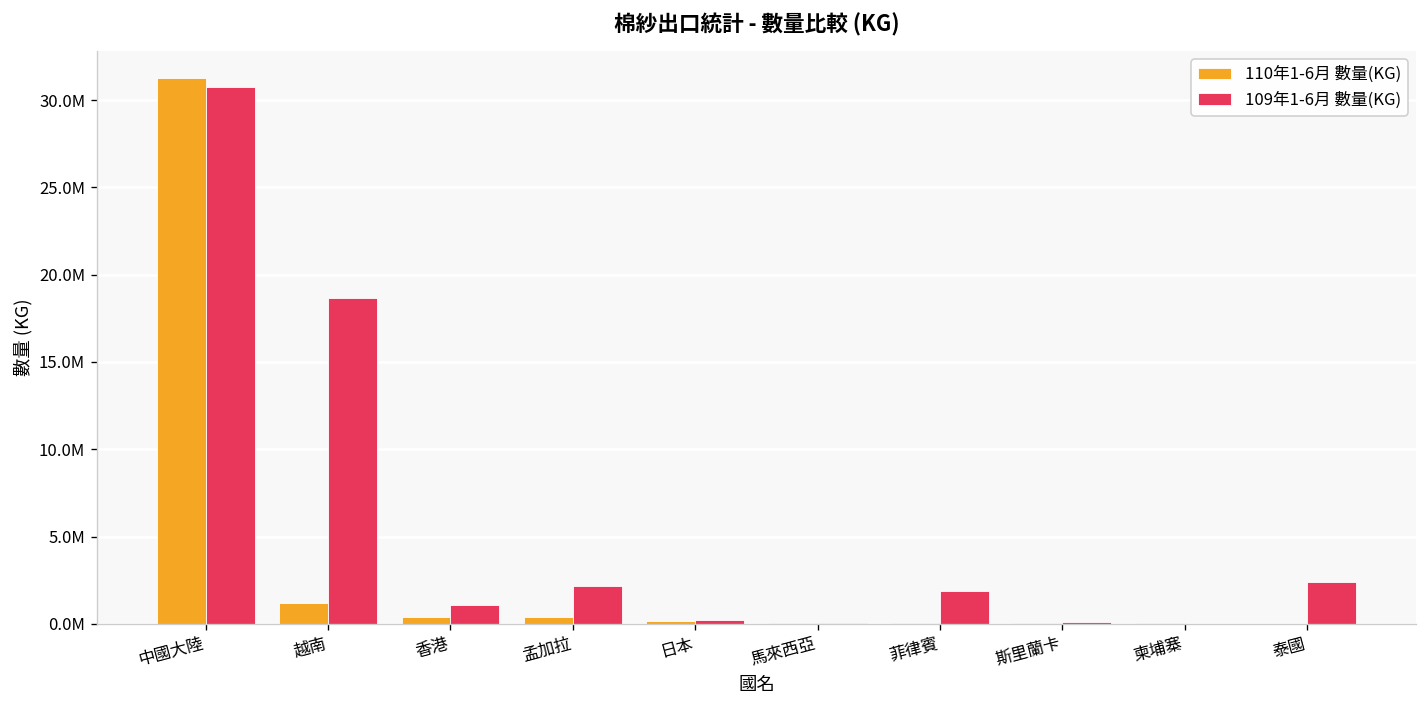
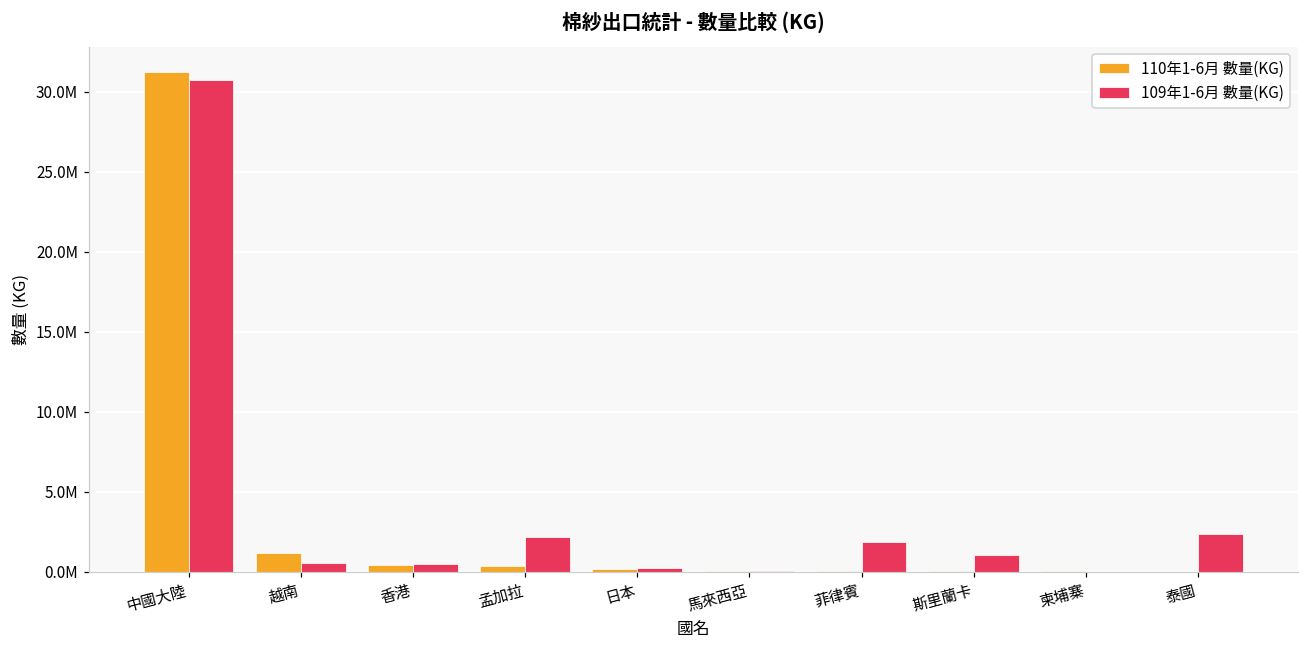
  {
    "110年1-6月 數量(KG)": {
      "中國大陸": 31300000,
      "越南": 1200000,
      "香港": 400000,
      "孟加拉": 400000
    },
    "109年1-6月 數量(KG)": {
      "中國大陸": 30800000,
-     "越南": 18700000,
-     "香港": 1100000,
+     "越南": 500000,
+     "香港": 500000,
      "孟加拉": 2200000,
      "日本": 200000,
      "菲律賓": 1900000,
-     "斯里蘭卡": 100000,
+     "斯里蘭卡": 1000000,
      "泰國": 2400000
    }
  }
